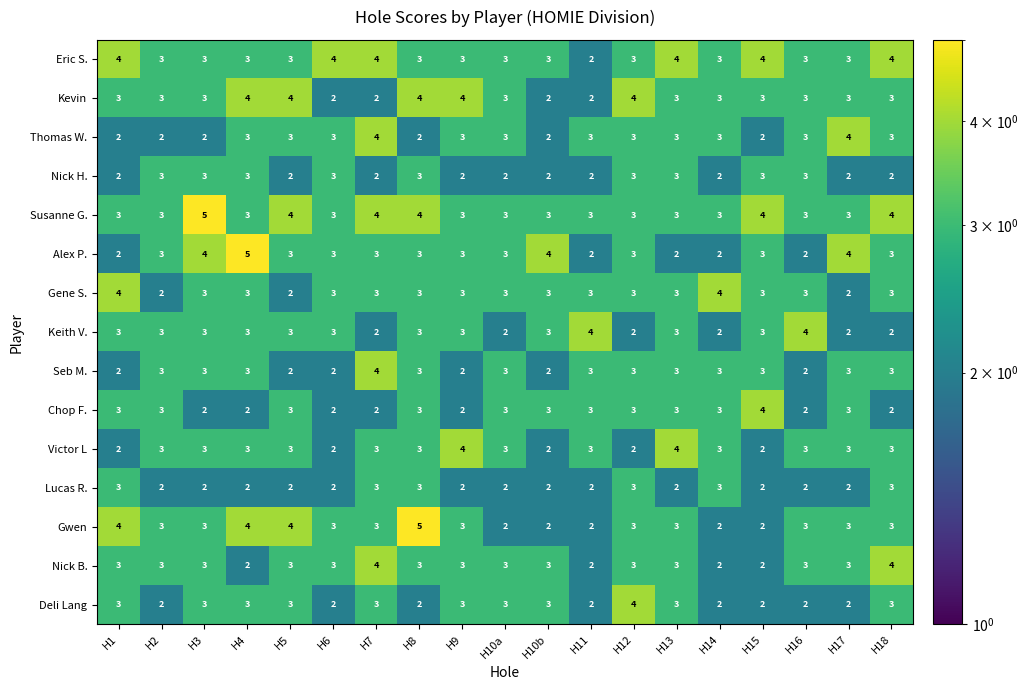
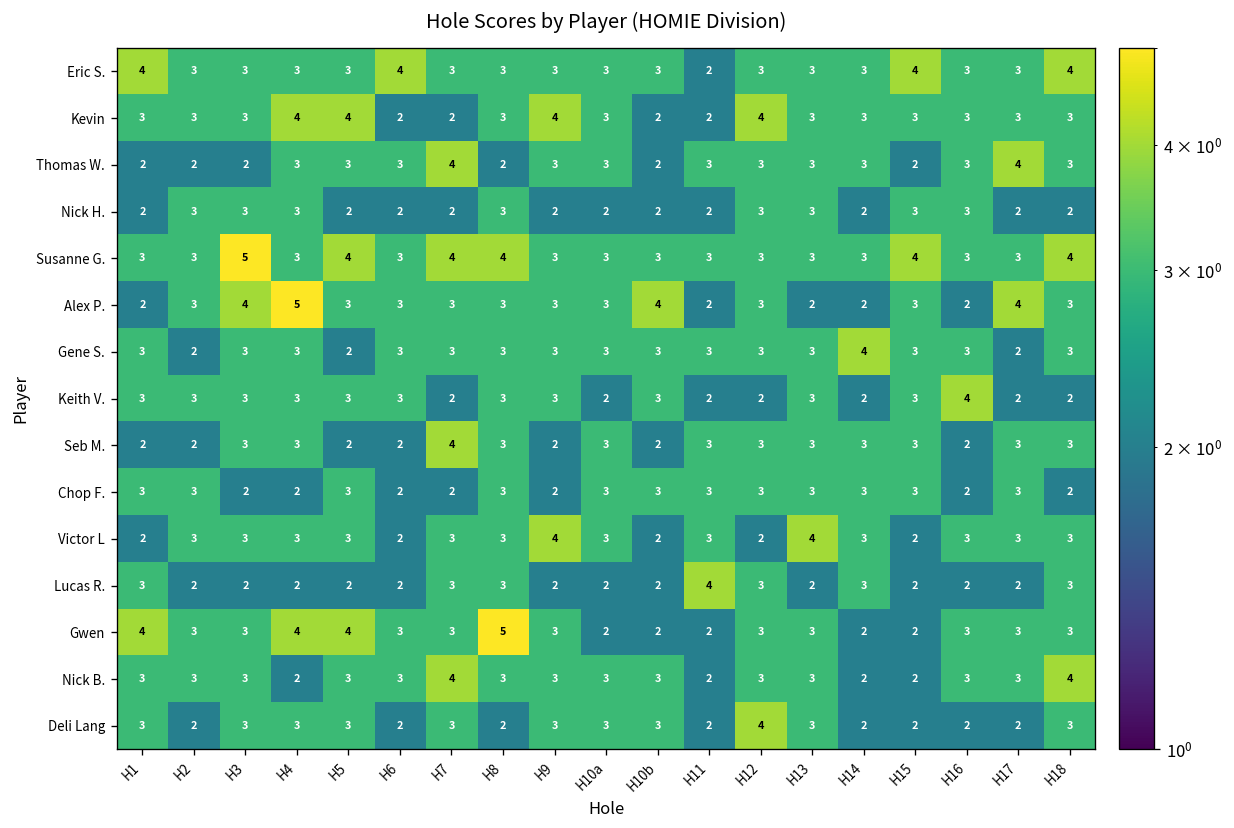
  {
    "Eric S.": {
      "H1": 4,
      "H2": 3,
      "H3": 3,
      "H4": 3,
      "H5": 3,
      "H6": 4,
-     "H7": 4,
+     "H7": 3,
      "H8": 3,
      "H9": 3,
      "H10a": 3,
      "H10b": 3,
      "H11": 2,
      "H12": 3,
-     "H13": 4,
+     "H13": 3,
      "H14": 3,
      "H15": 4,
      "H16": 3,
      "H17": 3,
      "H18": 4
    },
    "Kevin": {
      "H1": 3,
      "H2": 3,
      "H3": 3,
      "H4": 4,
      "H5": 4,
      "H6": 2,
      "H7": 2,
-     "H8": 4,
+     "H8": 3,
      "H9": 4,
      "H10a": 3,
      "H10b": 2,
      "H11": 2,
      "H12": 4,
      "H13": 3,
      "H14": 3,
      "H15": 3,
      "H16": 3,
      "H17": 3,
      "H18": 3
    },
    "Nick H.": {
      "H1": 2,
      "H2": 3,
      "H3": 3,
      "H4": 3,
      "H5": 2,
-     "H6": 3,
+     "H6": 2,
      "H7": 2,
      "H8": 3,
      "H9": 2,
      "H10a": 2,
      "H10b": 2,
      "H11": 2,
      "H12": 3,
      "H13": 3,
      "H14": 2,
      "H15": 3,
      "H16": 3,
      "H17": 2,
      "H18": 2
    },
    "Gene S.": {
-     "H1": 4,
+     "H1": 3,
      "H2": 2,
      "H3": 3,
      "H4": 3,
      "H5": 2,
      "H6": 3,
      "H7": 3,
      "H8": 3,
      "H9": 3,
      "H10a": 3,
      "H10b": 3,
      "H11": 3,
      "H12": 3,
      "H13": 3,
      "H14": 4,
      "H15": 3,
      "H16": 3,
      "H17": 2,
      "H18": 3
    },
    "Keith V.": {
      "H1": 3,
      "H2": 3,
      "H3": 3,
      "H4": 3,
      "H5": 3,
      "H6": 3,
      "H7": 2,
      "H8": 3,
      "H9": 3,
      "H10a": 2,
      "H10b": 3,
-     "H11": 4,
+     "H11": 2,
      "H12": 2,
      "H13": 3,
      "H14": 2,
      "H15": 3,
      "H16": 4,
      "H17": 2,
      "H18": 2
    },
    "Seb M.": {
      "H1": 2,
-     "H2": 3,
+     "H2": 2,
      "H3": 3,
      "H4": 3,
      "H5": 2,
      "H6": 2,
      "H7": 4,
      "H8": 3,
      "H9": 2,
      "H10a": 3,
      "H10b": 2,
      "H11": 3,
      "H12": 3,
      "H13": 3,
      "H14": 3,
      "H15": 3,
      "H16": 2,
      "H17": 3,
      "H18": 3
    },
    "Chop F.": {
      "H1": 3,
      "H2": 3,
      "H3": 2,
      "H4": 2,
      "H5": 3,
      "H6": 2,
      "H7": 2,
      "H8": 3,
      "H9": 2,
      "H10a": 3,
      "H10b": 3,
      "H11": 3,
      "H12": 3,
      "H13": 3,
      "H14": 3,
-     "H15": 4,
+     "H15": 3,
      "H16": 2,
      "H17": 3,
      "H18": 2
    },
    "Lucas R.": {
      "H1": 3,
      "H2": 2,
      "H3": 2,
      "H4": 2,
      "H5": 2,
      "H6": 2,
      "H7": 3,
      "H8": 3,
      "H9": 2,
      "H10a": 2,
      "H10b": 2,
-     "H11": 2,
+     "H11": 4,
      "H12": 3,
      "H13": 2,
      "H14": 3,
      "H15": 2,
      "H16": 2,
      "H17": 2,
      "H18": 3
    }
  }
